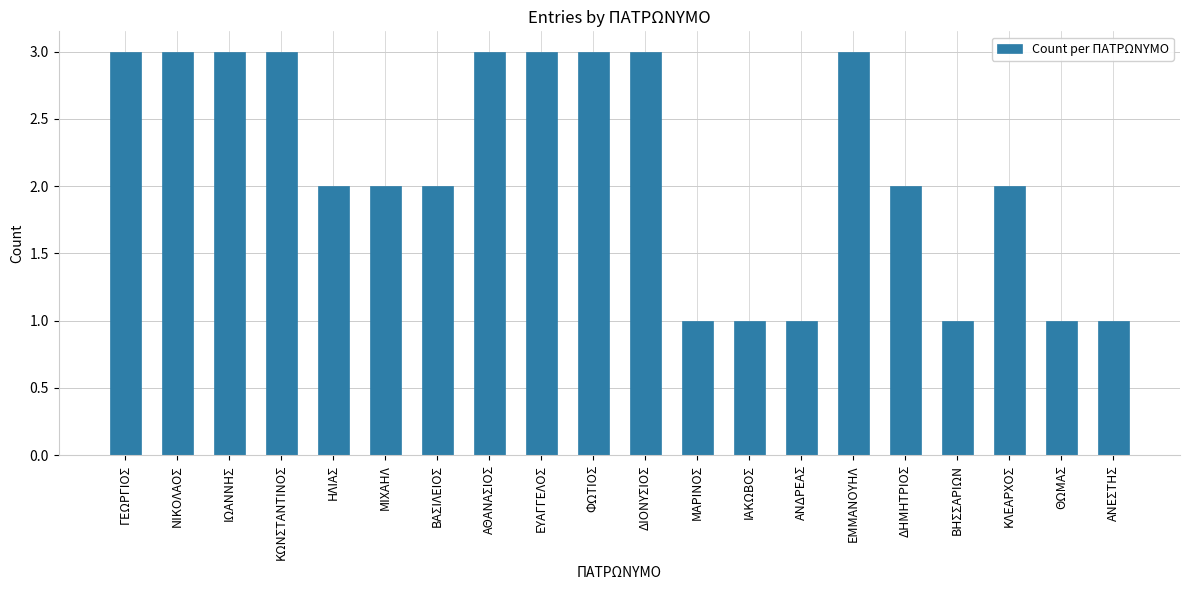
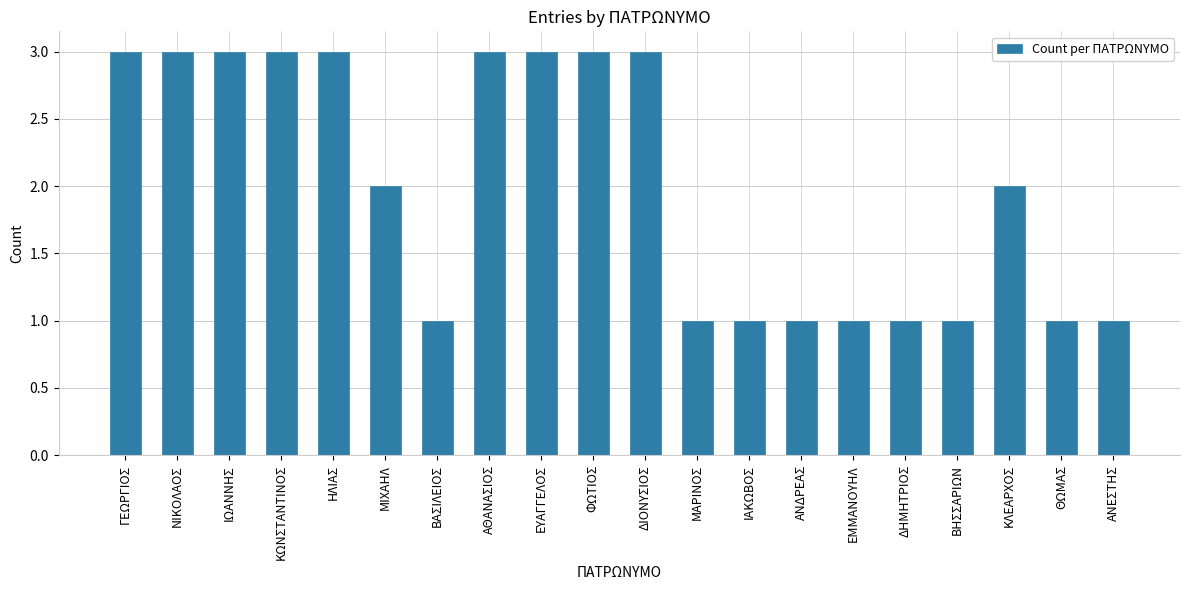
  {
    "ΓΕΩΡΓΙΟΣ": 3,
    "ΝΙΚΟΛΑΟΣ": 3,
    "ΙΩΑΝΝΗΣ": 3,
    "ΚΩΝΣΤΑΝΤΙΝΟΣ": 3,
-   "ΗΛΙΑΣ": 2,
+   "ΗΛΙΑΣ": 3,
    "ΜΙΧΑΗΛ": 2,
-   "ΒΑΣΙΛΕΙΟΣ": 2,
+   "ΒΑΣΙΛΕΙΟΣ": 1,
    "ΑΘΑΝΑΣΙΟΣ": 3,
    "ΕΥΑΓΓΕΛΟΣ": 3,
    "ΦΩΤΙΟΣ": 3,
    "ΔΙΟΝΥΣΙΟΣ": 3,
    "ΜΑΡΙΝΟΣ": 1,
    "ΙΑΚΩΒΟΣ": 1,
    "ΑΝΔΡΕΑΣ": 1,
-   "ΕΜΜΑΝΟΥΗΛ": 3,
-   "ΔΗΜΗΤΡΙΟΣ": 2,
+   "ΕΜΜΑΝΟΥΗΛ": 1,
+   "ΔΗΜΗΤΡΙΟΣ": 1,
    "ΒΗΣΣΑΡΙΩΝ": 1,
    "ΚΛΕΑΡΧΟΣ": 2,
    "ΘΩΜΑΣ": 1,
    "ΑΝΕΣΤΗΣ": 1
  }
